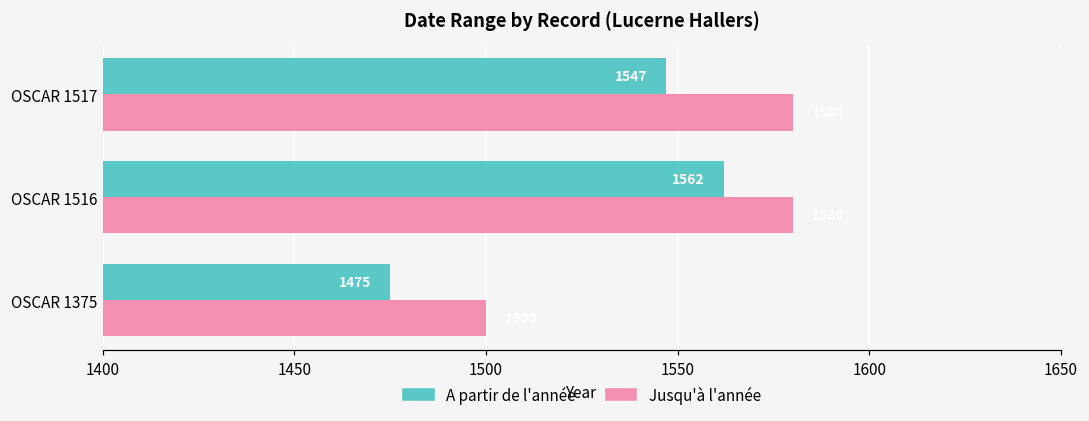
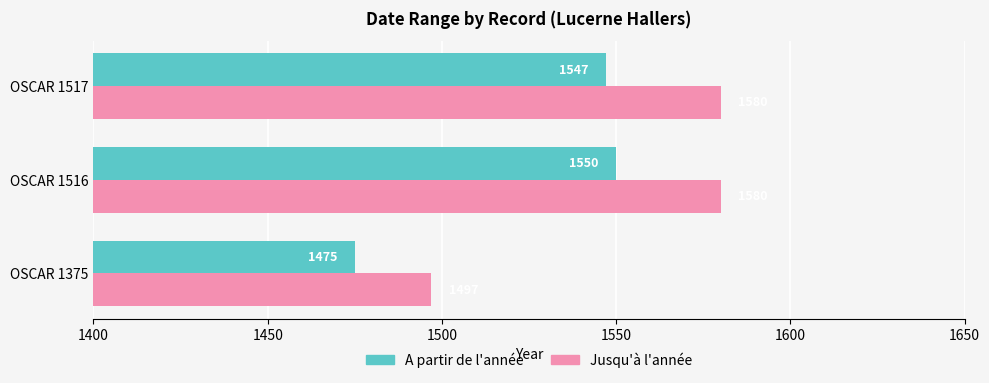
  {
    "A partir de l'année": {
      "OSCAR 1517": 1547,
-     "OSCAR 1516": 1562,
+     "OSCAR 1516": 1550,
      "OSCAR 1375": 1475
    },
    "Jusqu'à l'année": {
      "OSCAR 1517": 1580,
      "OSCAR 1516": 1580,
-     "OSCAR 1375": 1500
+     "OSCAR 1375": 1497
    }
  }
